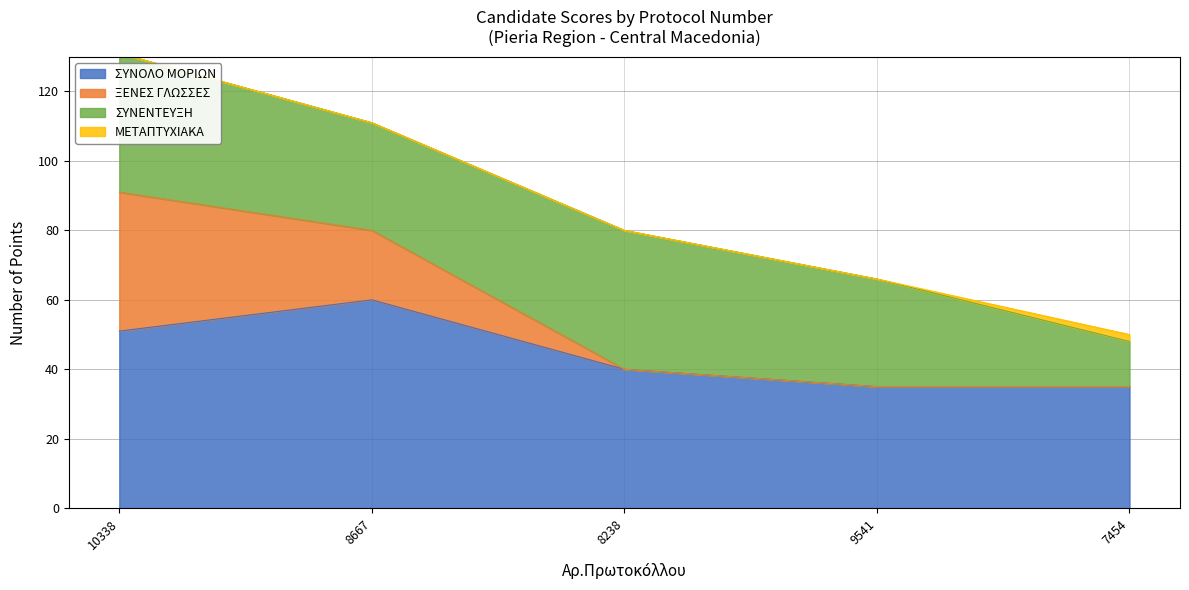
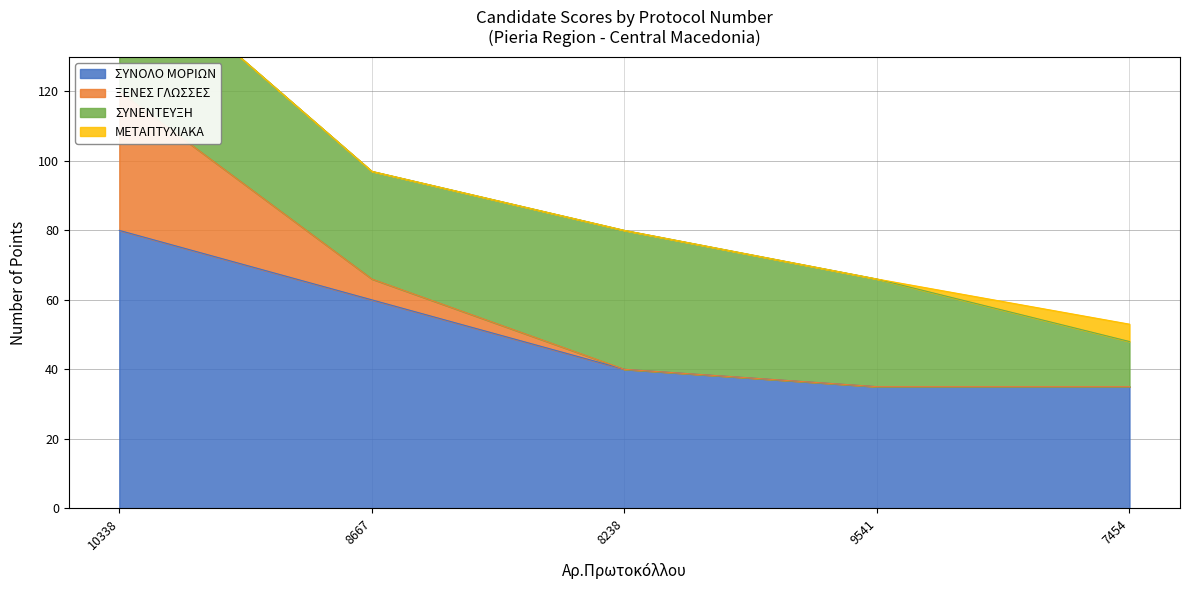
  {
    "ΣΥΝΟΛΟ ΜΟΡΙΩΝ": {
-     "10338": 51,
+     "10338": 80,
      "8667": 60
    },
    "ΞΕΝΕΣ ΓΛΩΣΣΕΣ": {
-     "8667": 20
+     "8667": 6
    },
    "ΣΥΝΕΝΤΕΥΞΗ": {
      "7454": 13
    },
    "ΜΕΤΑΠΤΥΧΙΑΚΑ": {
-     "7454": 2
+     "7454": 5
    }
  }
